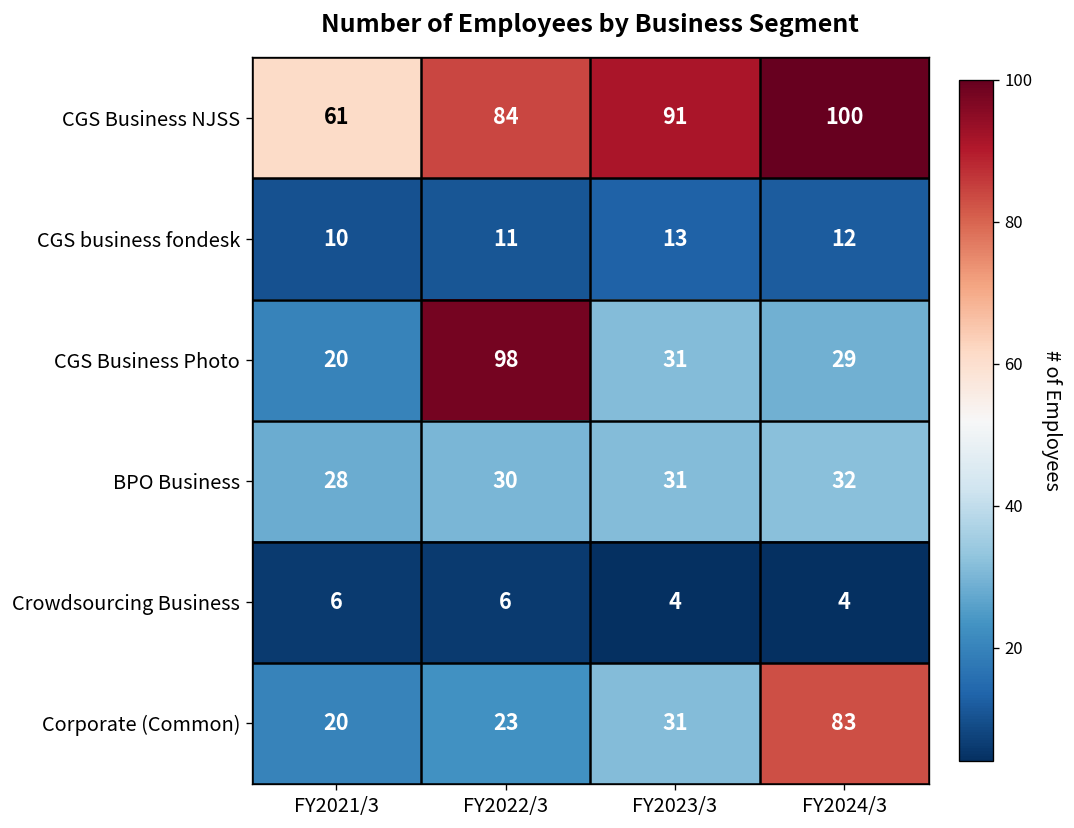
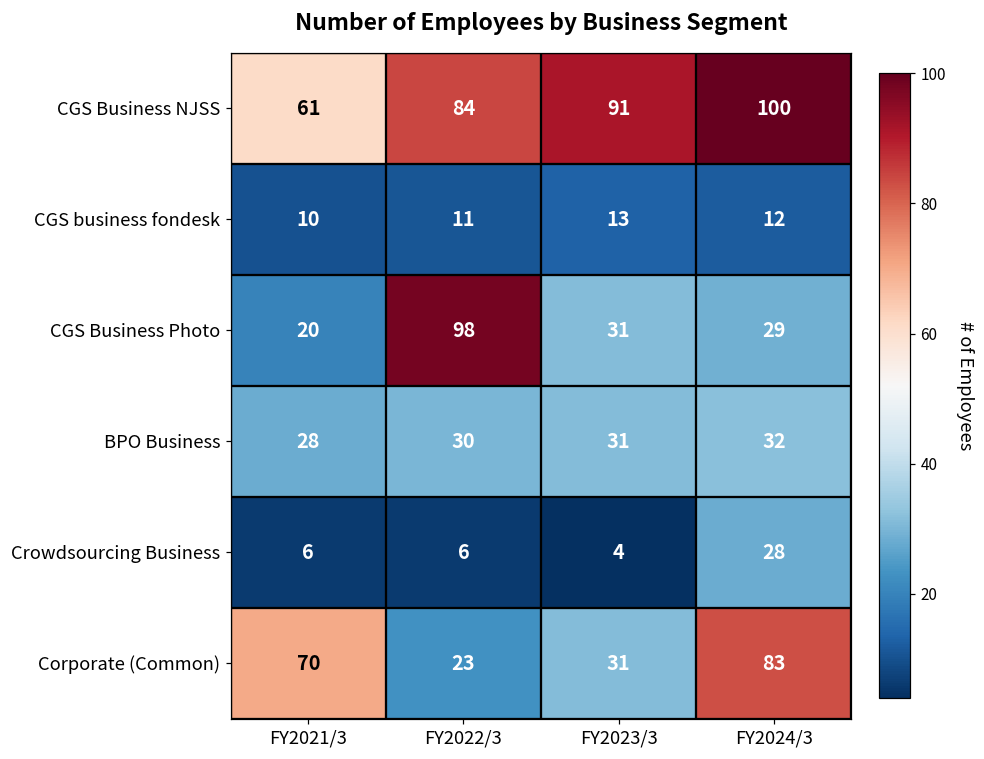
  {
    "CGS Business NJSS": {
      "FY2021/3": 61,
      "FY2022/3": 84,
      "FY2023/3": 91,
      "FY2024/3": 100
    },
    "CGS business fondesk": {
      "FY2021/3": 10,
      "FY2022/3": 11,
      "FY2023/3": 13,
      "FY2024/3": 12
    },
    "CGS Business Photo": {
      "FY2021/3": 20,
      "FY2022/3": 98,
      "FY2023/3": 31,
      "FY2024/3": 29
    },
    "BPO Business": {
      "FY2021/3": 28,
      "FY2022/3": 30,
      "FY2023/3": 31,
      "FY2024/3": 32
    },
    "Crowdsourcing Business": {
      "FY2021/3": 6,
      "FY2022/3": 6,
      "FY2023/3": 4,
-     "FY2024/3": 4
+     "FY2024/3": 28
    },
    "Corporate (Common)": {
-     "FY2021/3": 20,
+     "FY2021/3": 70,
      "FY2022/3": 23,
      "FY2023/3": 31,
      "FY2024/3": 83
    }
  }
